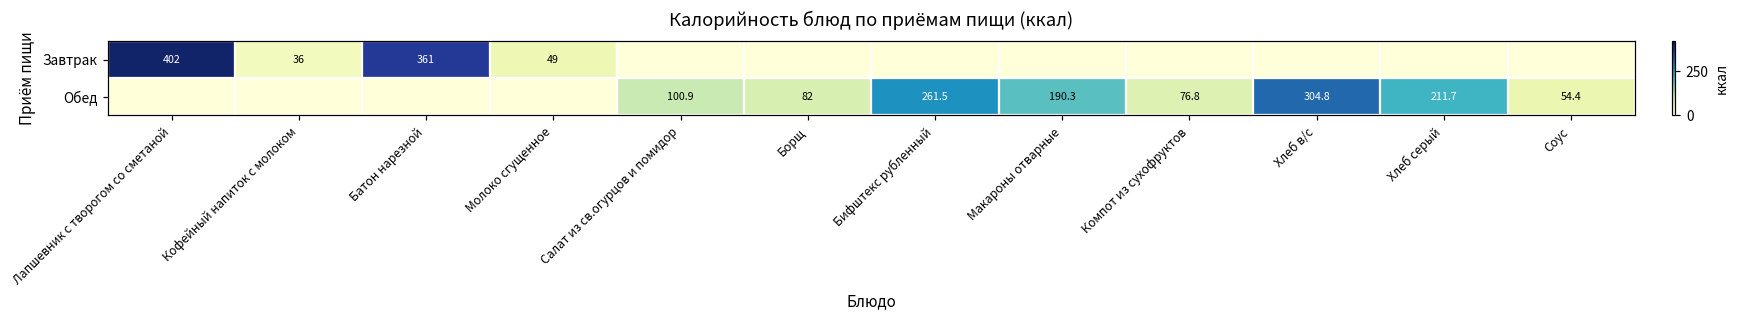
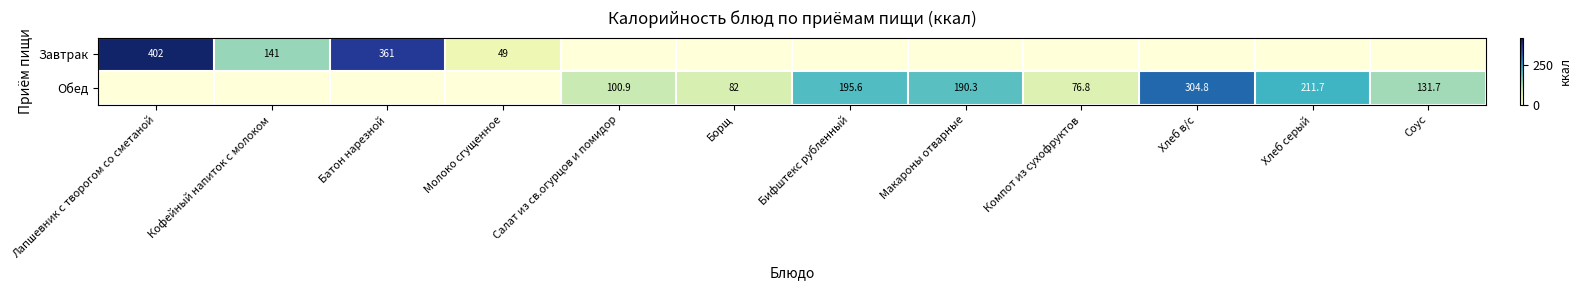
  {
    "Завтрак": {
      "Лапшевник с творогом со сметаной": 402,
-     "Кофейный напиток с молоком": 36,
+     "Кофейный напиток с молоком": 141,
      "Батон нарезной": 361,
      "Молоко сгущенное": 49
    },
    "Обед": {
      "Салат из св.огурцов и помидор": 100.9,
      "Борщ": 82,
-     "Бифштекс рубленный": 261.5,
+     "Бифштекс рубленный": 195.6,
      "Макароны отварные": 190.3,
      "Компот из сухофруктов": 76.8,
      "Хлеб в/с": 304.8,
      "Хлеб серый": 211.7,
-     "Соус": 54.4
+     "Соус": 131.7
    }
  }
